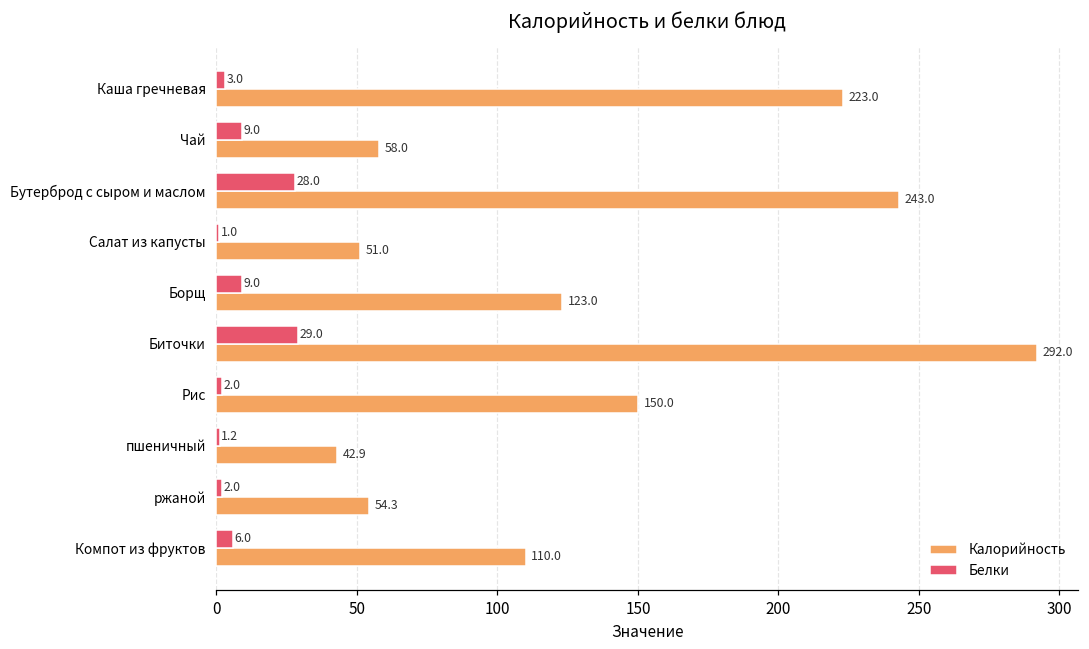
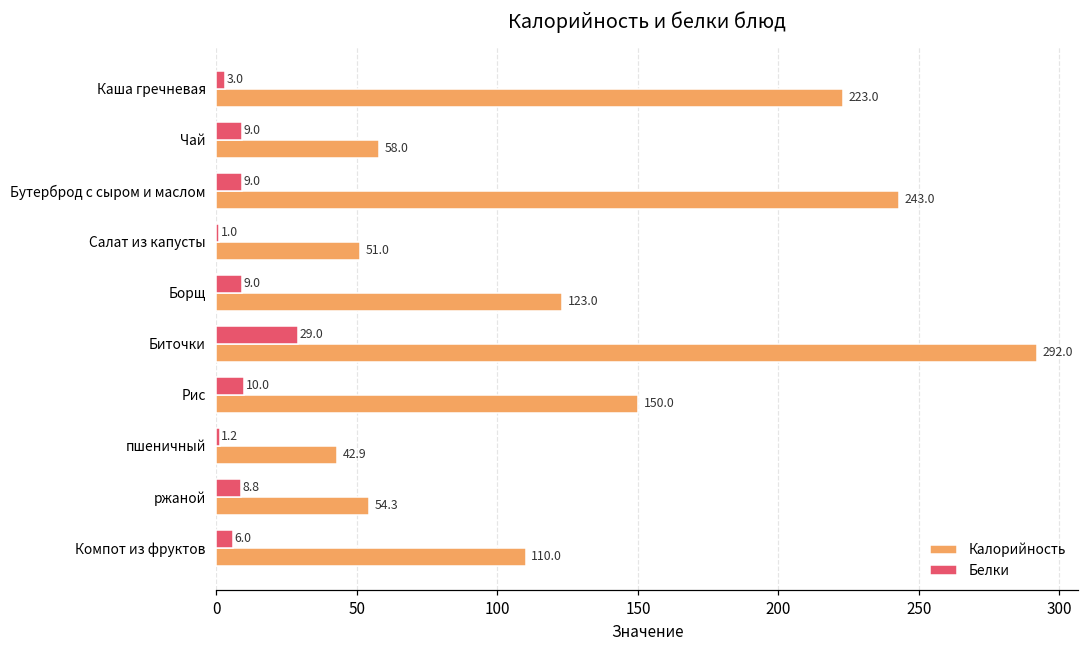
  {
    "Калорийность": {
      "Каша гречневая": 223.0,
      "Чай": 58.0,
      "Бутерброд с сыром и маслом": 243.0,
      "Салат из капусты": 51.0,
      "Борщ": 123.0,
      "Биточки": 292.0,
      "Рис": 150.0,
      "пшеничный": 42.9,
      "ржаной": 54.3,
      "Компот из фруктов": 110.0
    },
    "Белки": {
      "Каша гречневая": 3.0,
      "Чай": 9.0,
-     "Бутерброд с сыром и маслом": 28.0,
+     "Бутерброд с сыром и маслом": 9.0,
      "Салат из капусты": 1.0,
      "Борщ": 9.0,
      "Биточки": 29.0,
-     "Рис": 2.0,
+     "Рис": 10.0,
      "пшеничный": 1.2,
-     "ржаной": 2.0,
+     "ржаной": 8.8,
      "Компот из фруктов": 6.0
    }
  }
